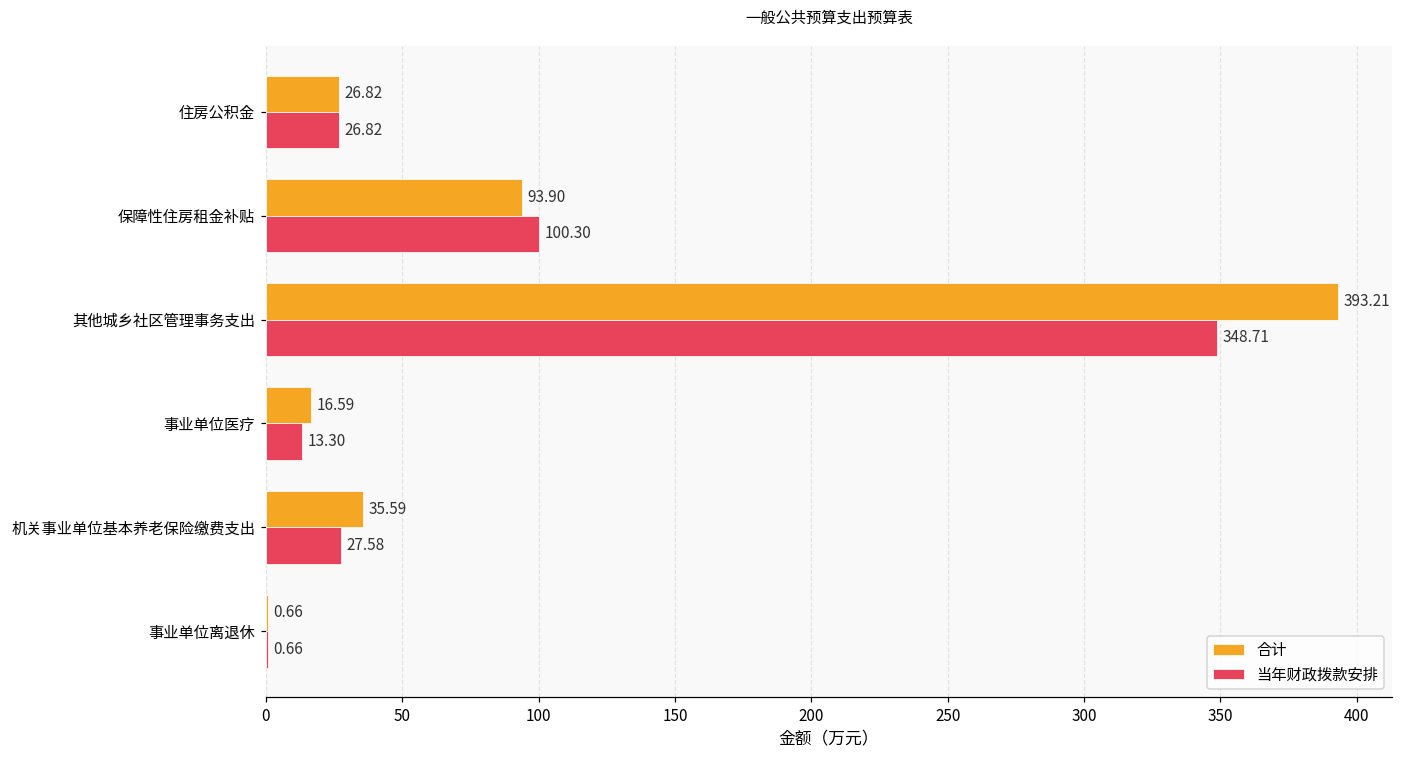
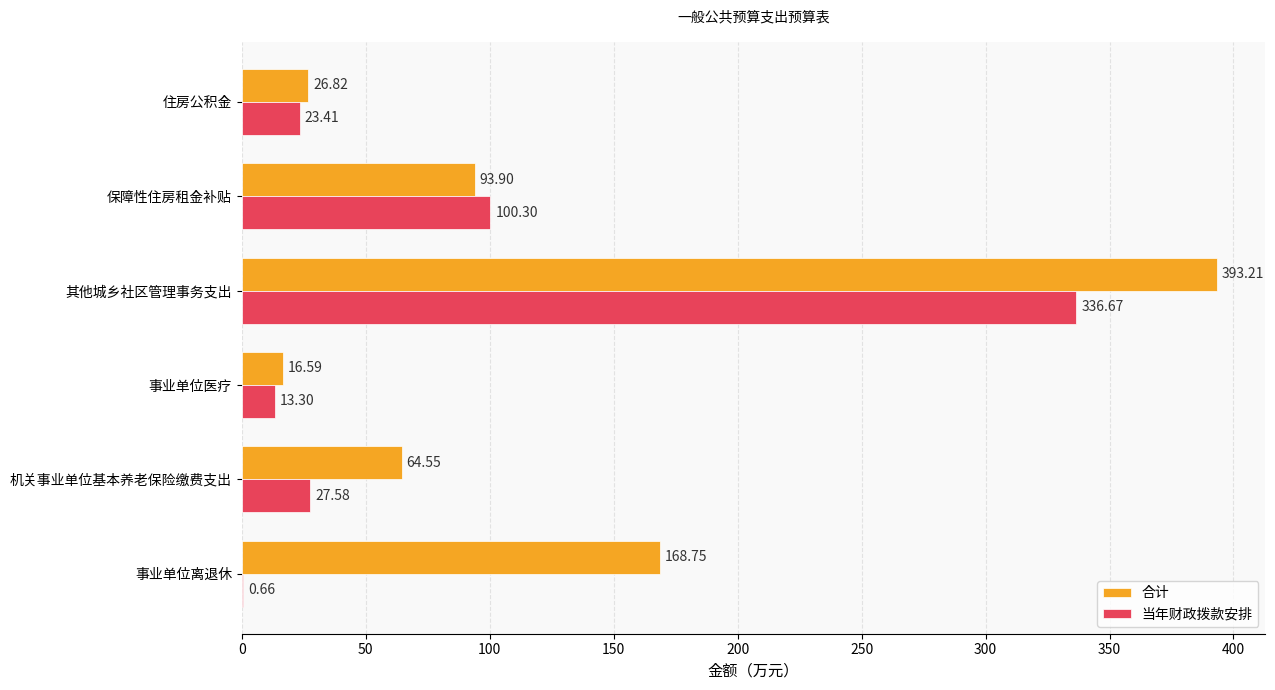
  {
    "合计": {
      "住房公积金": 26.82,
      "保障性住房租金补贴": 93.90,
      "其他城乡社区管理事务支出": 393.21,
      "事业单位医疗": 16.59,
-     "机关事业单位基本养老保险缴费支出": 35.59,
-     "事业单位离退休": 0.66
+     "机关事业单位基本养老保险缴费支出": 64.55,
+     "事业单位离退休": 168.75
    },
    "当年财政拨款安排": {
-     "住房公积金": 26.82,
+     "住房公积金": 23.41,
      "保障性住房租金补贴": 100.30,
-     "其他城乡社区管理事务支出": 348.71,
+     "其他城乡社区管理事务支出": 336.67,
      "事业单位医疗": 13.30,
      "机关事业单位基本养老保险缴费支出": 27.58,
      "事业单位离退休": 0.66
    }
  }
